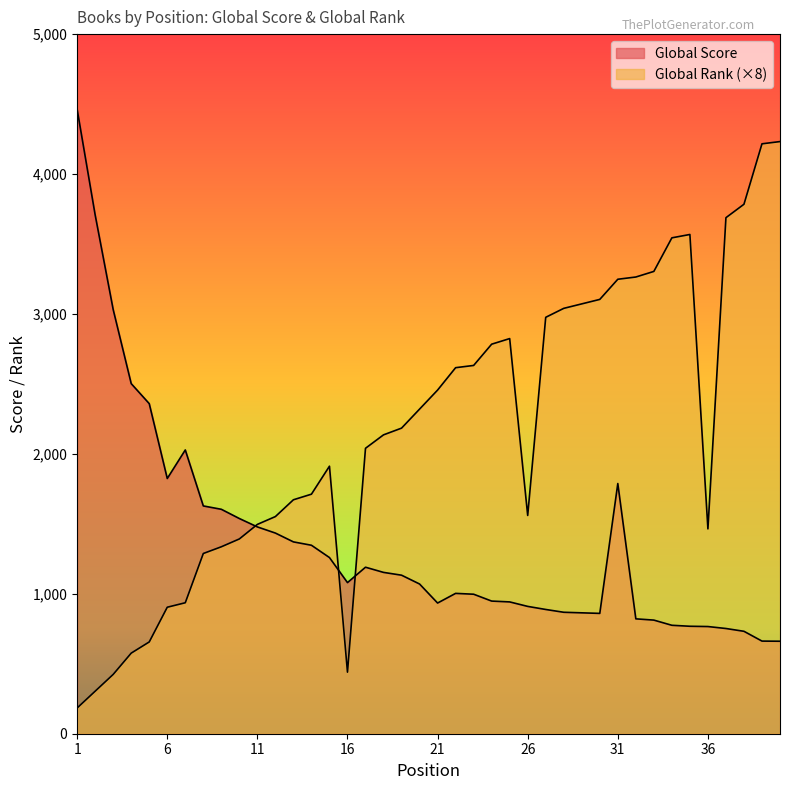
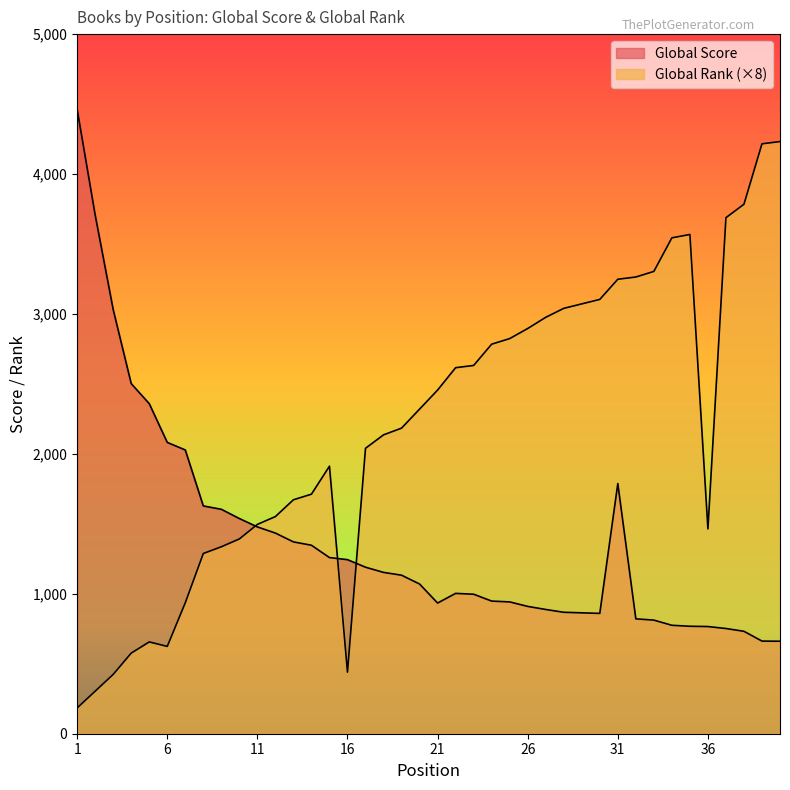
  {
    "Global Score": {
      "1": "4,460",
-     "6": "1,820",
-     "16": "1,080",
+     "6": "2,080",
+     "16": "1,240",
      "21": "930",
      "26": "910",
      "31": "1,790",
      "36": "770"
    },
    "Global Rank (×8)": {
      "1": "180",
-     "6": "900",
+     "6": "620",
      "16": "440",
      "21": "2,460",
-     "26": "1,560",
+     "26": "2,900",
      "31": "3,250",
      "36": "1,460"
    }
  }
